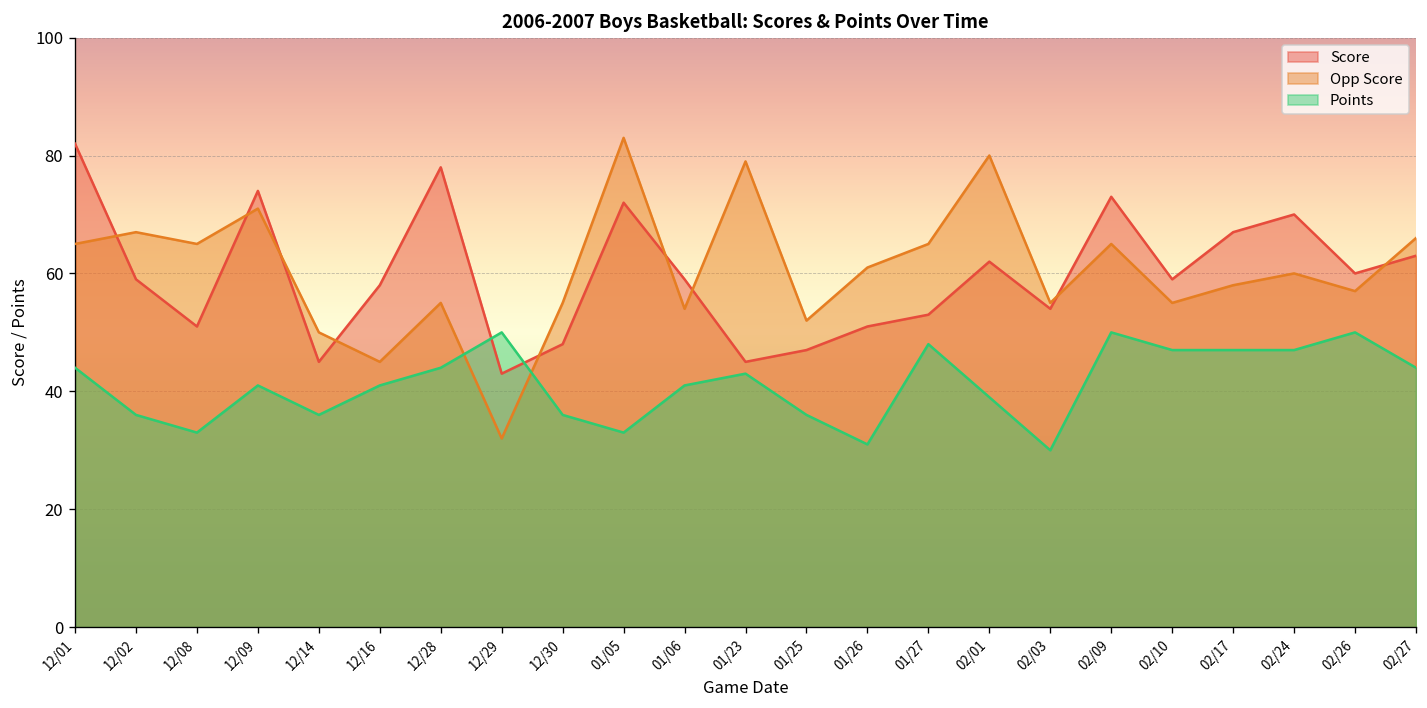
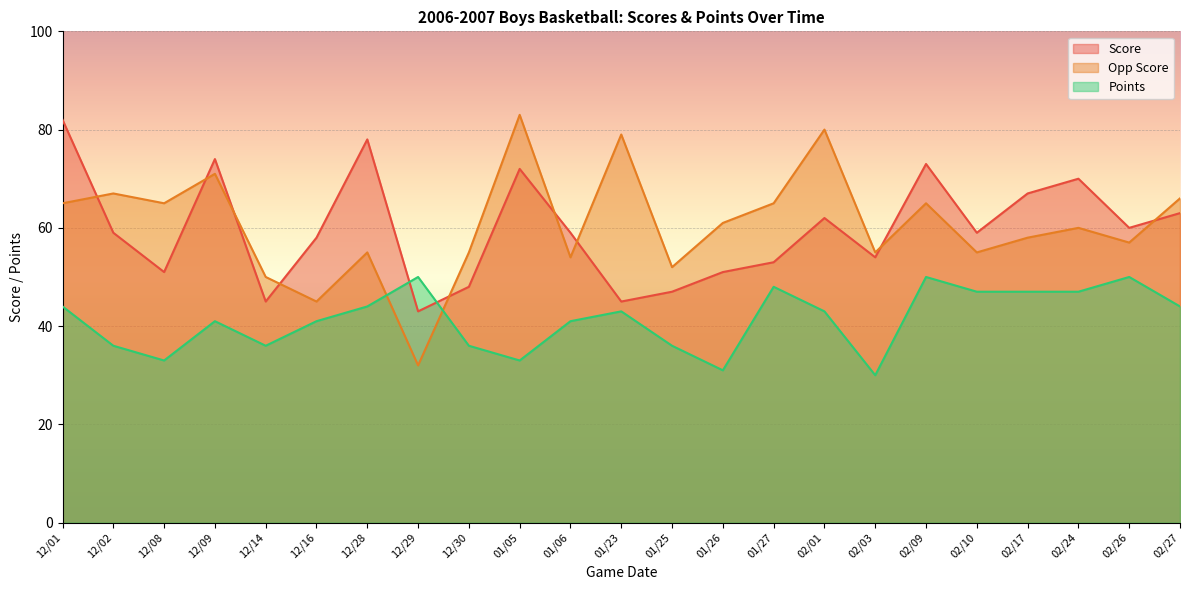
  {
    "Points": {
      "12/01": 44,
      "12/02": 36,
      "12/08": 33,
      "12/09": 41,
      "12/14": 36,
      "12/16": 41,
      "12/28": 44,
      "12/29": 50,
      "12/30": 36,
      "01/05": 33,
      "01/06": 41,
      "01/23": 43,
      "01/25": 36,
      "01/26": 31,
      "01/27": 48,
-     "02/01": 39,
+     "02/01": 43,
      "02/03": 30,
      "02/09": 50,
      "02/10": 47,
      "02/17": 47,
      "02/24": 47,
      "02/26": 50,
      "02/27": 44
    }
  }
